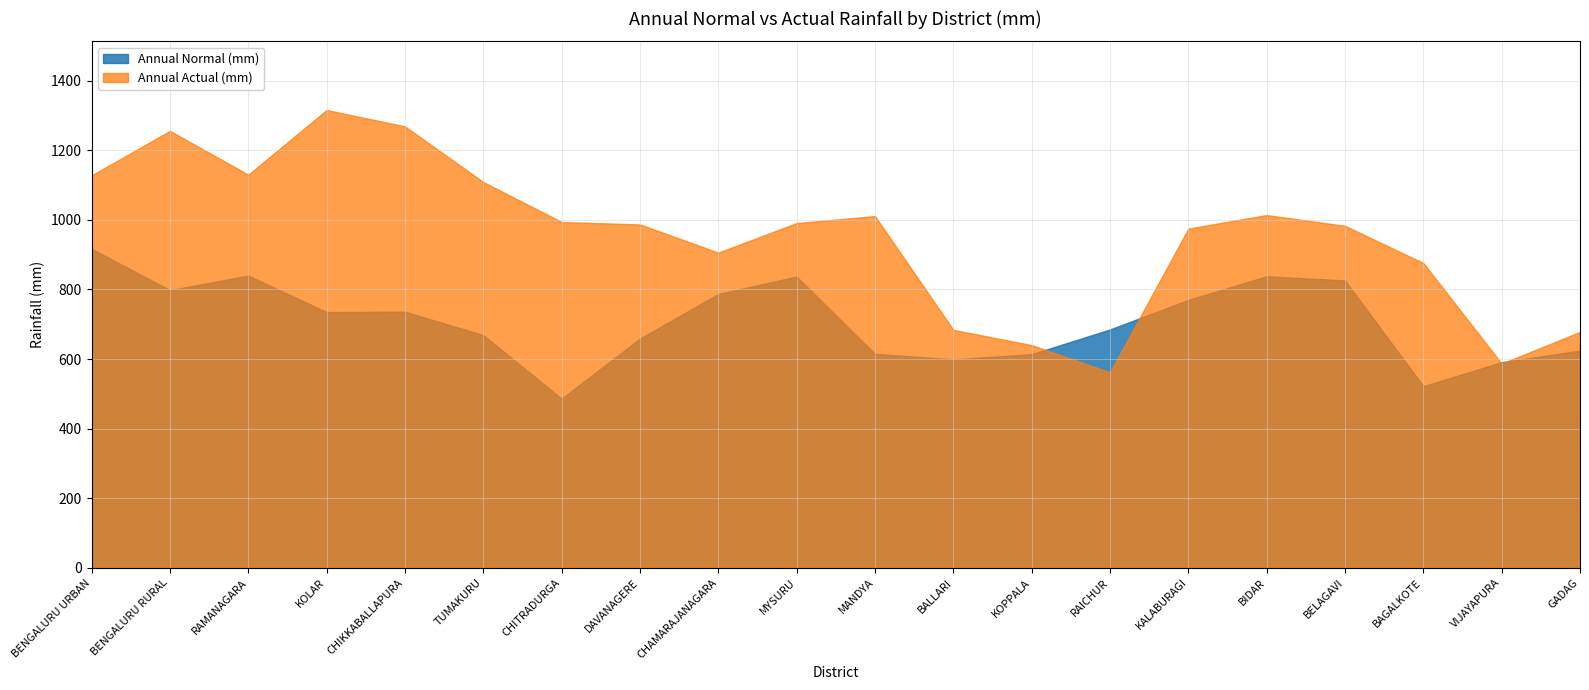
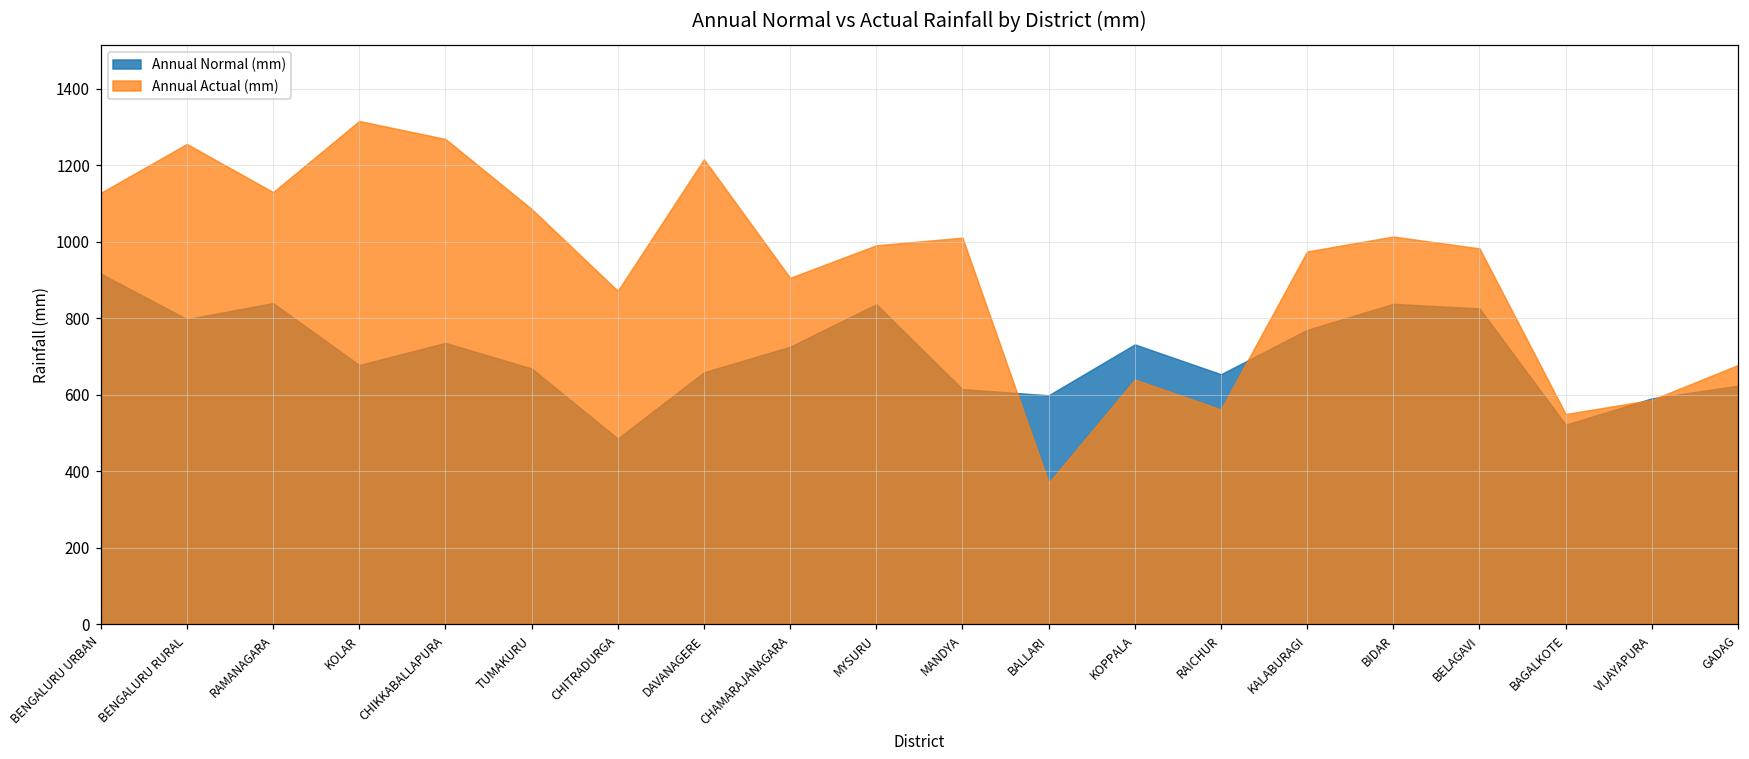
  {
    "Annual Normal (mm)": {
      "BENGALURU URBAN": 920,
      "BENGALURU RURAL": 800,
      "RAMANAGARA": 840,
-     "KOLAR": 740,
+     "KOLAR": 680,
      "CHIKKABALLAPURA": 740,
      "TUMAKURU": 670,
      "CHITRADURGA": 490,
      "DAVANAGERE": 660,
-     "CHAMARAJANAGARA": 790,
+     "CHAMARAJANAGARA": 730,
      "MYSURU": 840,
      "MANDYA": 620,
      "BALLARI": 600,
-     "KOPPALA": 610,
-     "RAICHUR": 690,
+     "KOPPALA": 730,
+     "RAICHUR": 650,
      "KALABURAGI": 770,
      "BIDAR": 840,
      "BELAGAVI": 830,
      "BAGALKOTE": 520,
      "GADAG": 620
    },
    "Annual Actual (mm)": {
      "BENGALURU URBAN": 1130,
      "BENGALURU RURAL": 1260,
      "RAMANAGARA": 1130,
      "KOLAR": 1320,
      "CHIKKABALLAPURA": 1270,
-     "TUMAKURU": 1110,
-     "CHITRADURGA": 990,
-     "DAVANAGERE": 990,
+     "TUMAKURU": 1090,
+     "CHITRADURGA": 870,
+     "DAVANAGERE": 1220,
      "CHAMARAJANAGARA": 910,
      "MYSURU": 990,
      "MANDYA": 1010,
-     "BALLARI": 680,
+     "BALLARI": 370,
      "KOPPALA": 640,
      "RAICHUR": 560,
      "KALABURAGI": 980,
      "BIDAR": 1010,
      "BELAGAVI": 980,
-     "BAGALKOTE": 880,
+     "BAGALKOTE": 550,
      "GADAG": 680
    }
  }
